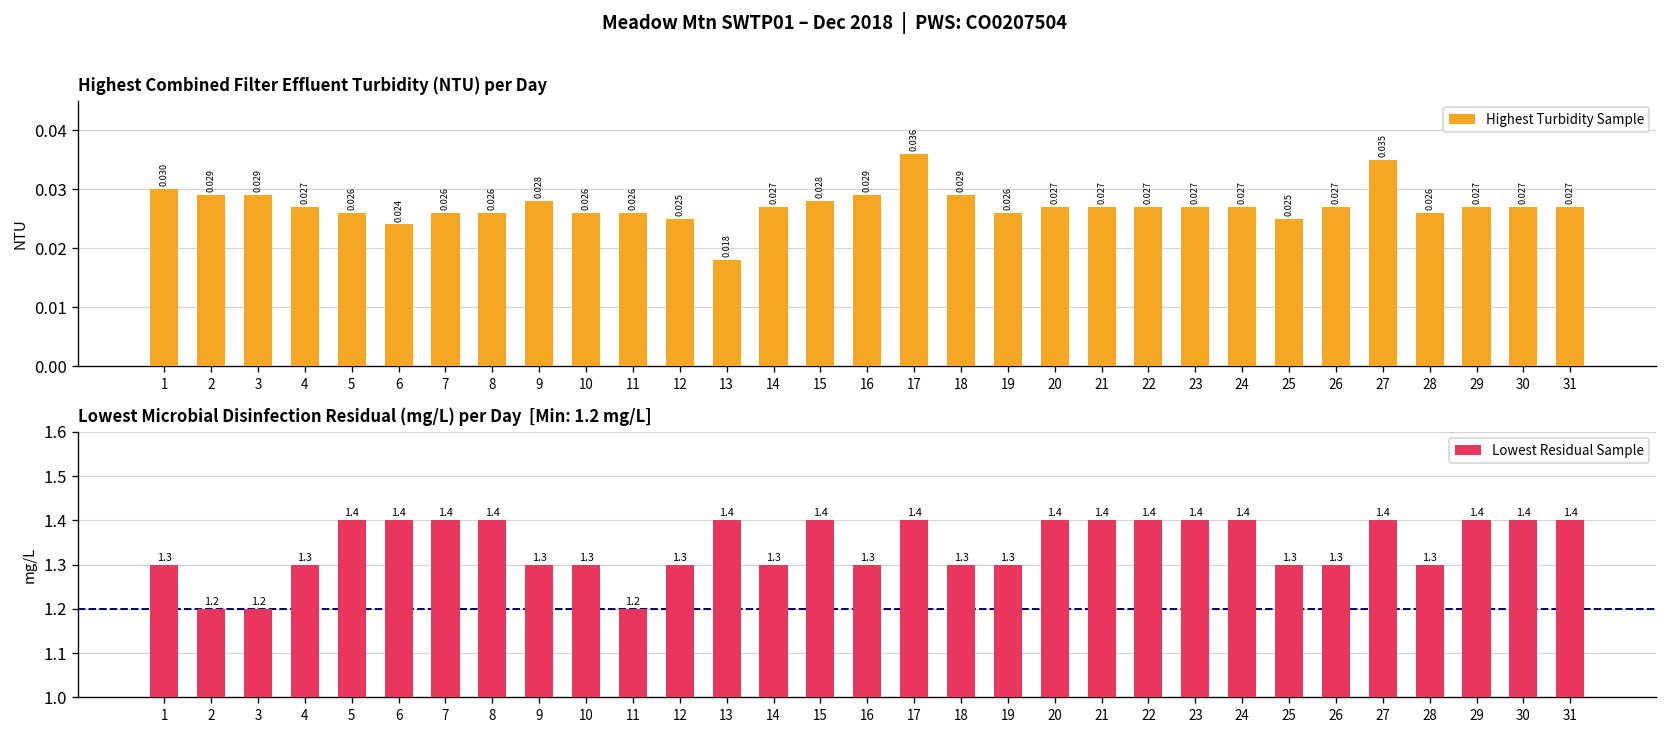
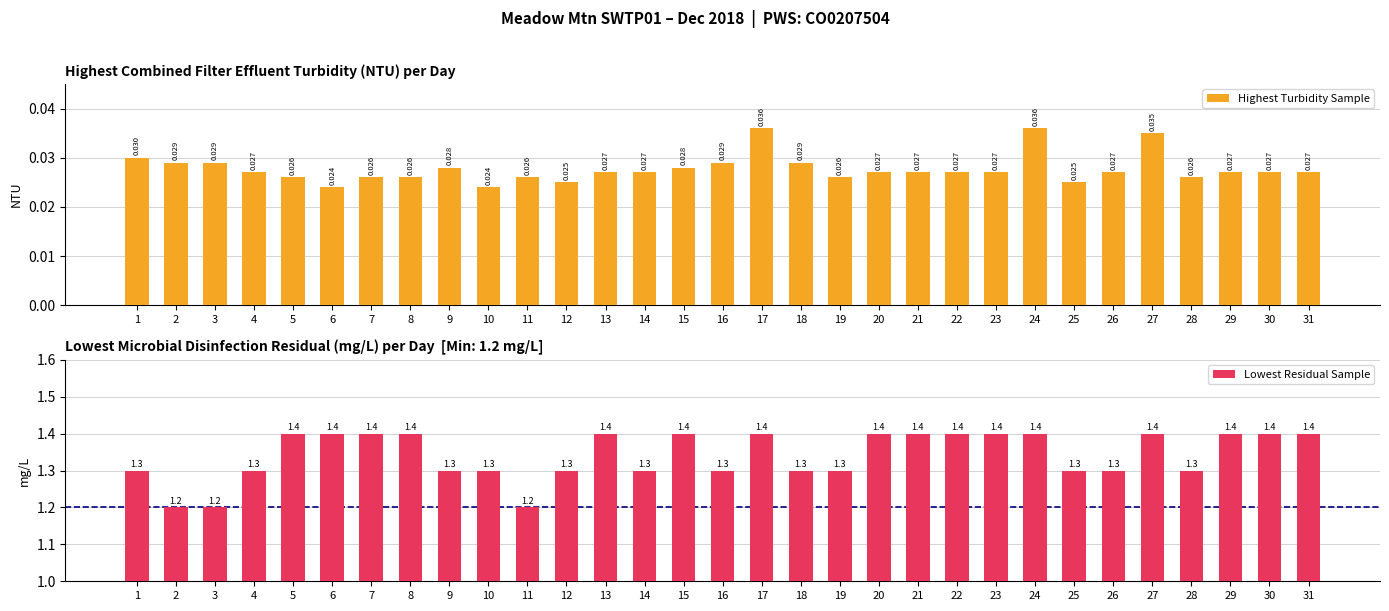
  {
    "Highest Combined Filter Effluent Turbidity (NTU) per Day": {
      "1": 0.030,
      "2": 0.029,
      "3": 0.029,
      "4": 0.027,
      "5": 0.026,
      "6": 0.024,
      "7": 0.026,
      "8": 0.026,
      "9": 0.028,
-     "10": 0.026,
+     "10": 0.024,
      "11": 0.026,
      "12": 0.025,
-     "13": 0.018,
+     "13": 0.027,
      "14": 0.027,
      "15": 0.028,
      "16": 0.029,
      "17": 0.036,
      "18": 0.029,
      "19": 0.026,
      "20": 0.027,
      "21": 0.027,
      "22": 0.027,
      "23": 0.027,
-     "24": 0.027,
+     "24": 0.036,
      "25": 0.025,
      "26": 0.027,
      "27": 0.035,
      "28": 0.026,
      "29": 0.027,
      "30": 0.027,
      "31": 0.027
    },
    "Lowest Microbial Disinfection Residual (mg/L) per Day [Min: 1.2 mg/L]": {
      "1": 1.3,
      "2": 1.2,
      "3": 1.2,
      "4": 1.3,
      "5": 1.4,
      "6": 1.4,
      "7": 1.4,
      "8": 1.4,
      "9": 1.3,
      "10": 1.3,
      "11": 1.2,
      "12": 1.3,
      "13": 1.4,
      "14": 1.3,
      "15": 1.4,
      "16": 1.3,
      "17": 1.4,
      "18": 1.3,
      "19": 1.3,
      "20": 1.4,
      "21": 1.4,
      "22": 1.4,
      "23": 1.4,
      "24": 1.4,
      "25": 1.3,
      "26": 1.3,
      "27": 1.4,
      "28": 1.3,
      "29": 1.4,
      "30": 1.4,
      "31": 1.4
    }
  }
